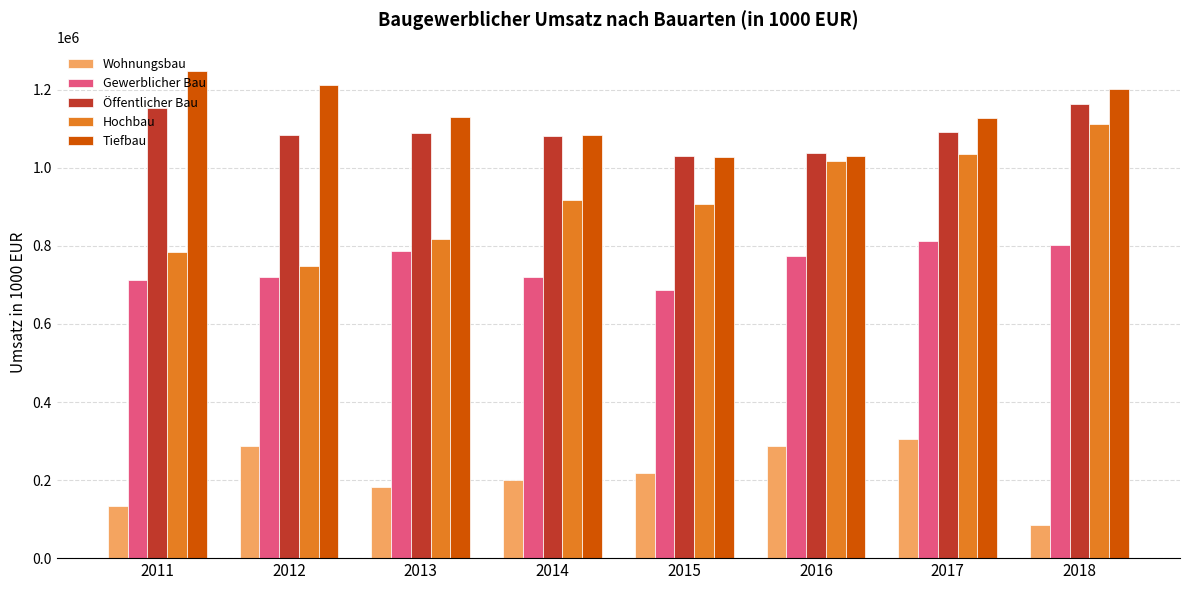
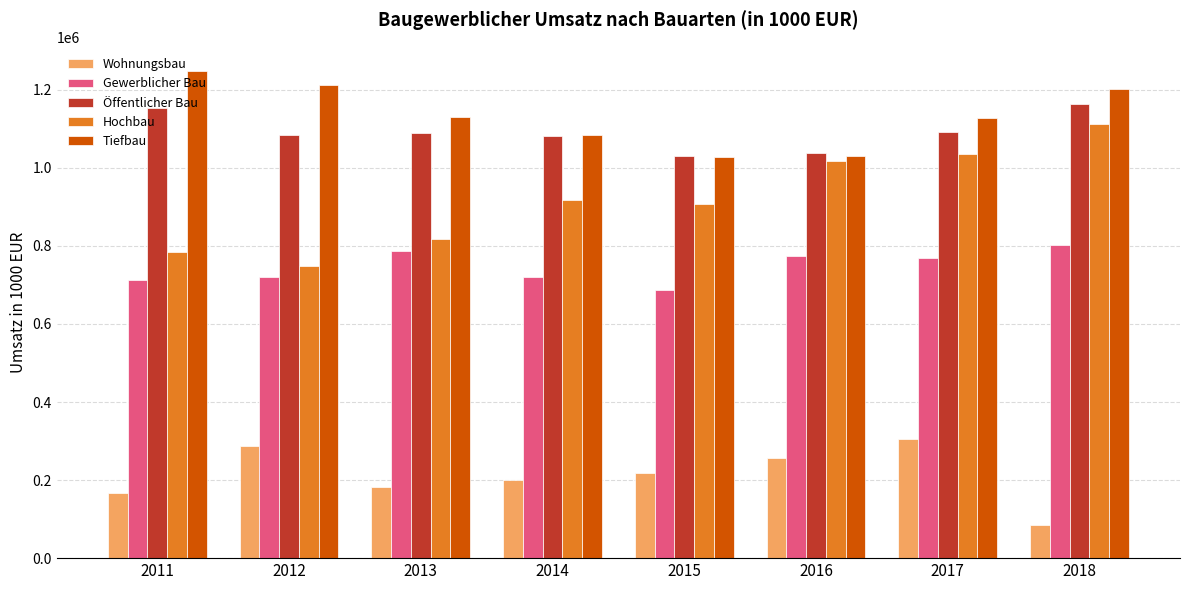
  {
    "Wohnungsbau": {
-     "2011": 130000,
+     "2011": 170000,
      "2012": 290000,
      "2013": 180000,
      "2014": 200000,
      "2015": 220000,
-     "2016": 290000,
+     "2016": 260000,
      "2017": 310000,
      "2018": 90000
    },
    "Gewerblicher Bau": {
      "2011": 710000,
      "2012": 720000,
      "2013": 790000,
      "2014": 720000,
      "2015": 690000,
      "2016": 780000,
-     "2017": 810000,
+     "2017": 770000,
      "2018": 800000
    }
  }
